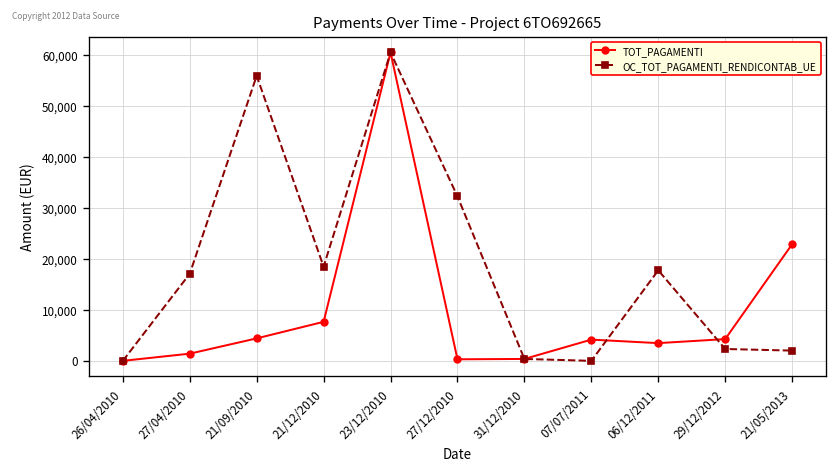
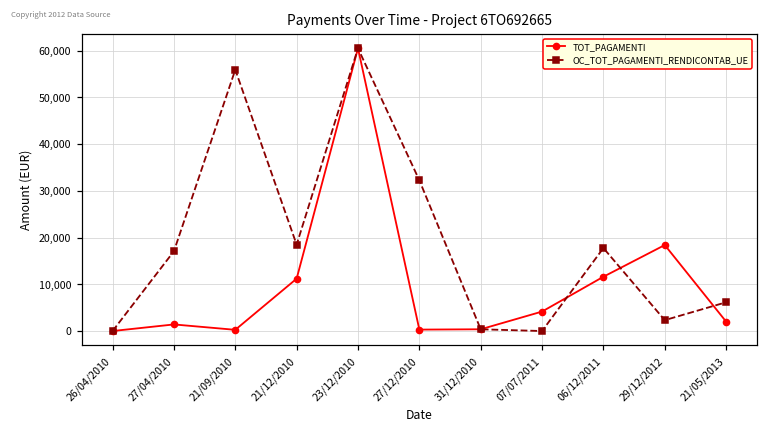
  {
    "TOT_PAGAMENTI": {
      "27/04/2010": "1,000",
-     "21/09/2010": "4,000",
-     "21/12/2010": "8,000",
+     "21/09/2010": "0",
+     "21/12/2010": "11,000",
      "27/12/2010": "0",
      "07/07/2011": "4,000",
-     "06/12/2011": "3,000",
-     "29/12/2012": "4,000",
-     "21/05/2013": "23,000"
+     "06/12/2011": "12,000",
+     "29/12/2012": "18,000",
+     "21/05/2013": "2,000"
    },
    "OC_TOT_PAGAMENTI_RENDICONTAB_UE": {
      "27/04/2010": "17,000",
      "21/09/2010": "56,000",
      "21/12/2010": "18,000",
      "27/12/2010": "32,000",
      "07/07/2011": "0",
      "06/12/2011": "18,000",
      "29/12/2012": "2,000",
-     "21/05/2013": "2,000"
+     "21/05/2013": "6,000"
    }
  }
